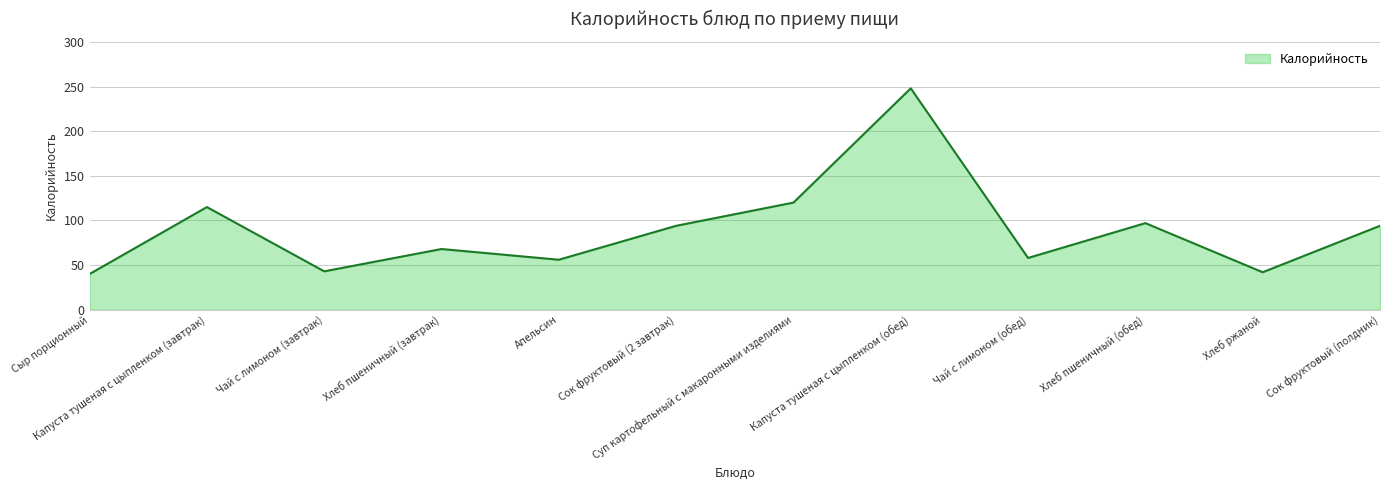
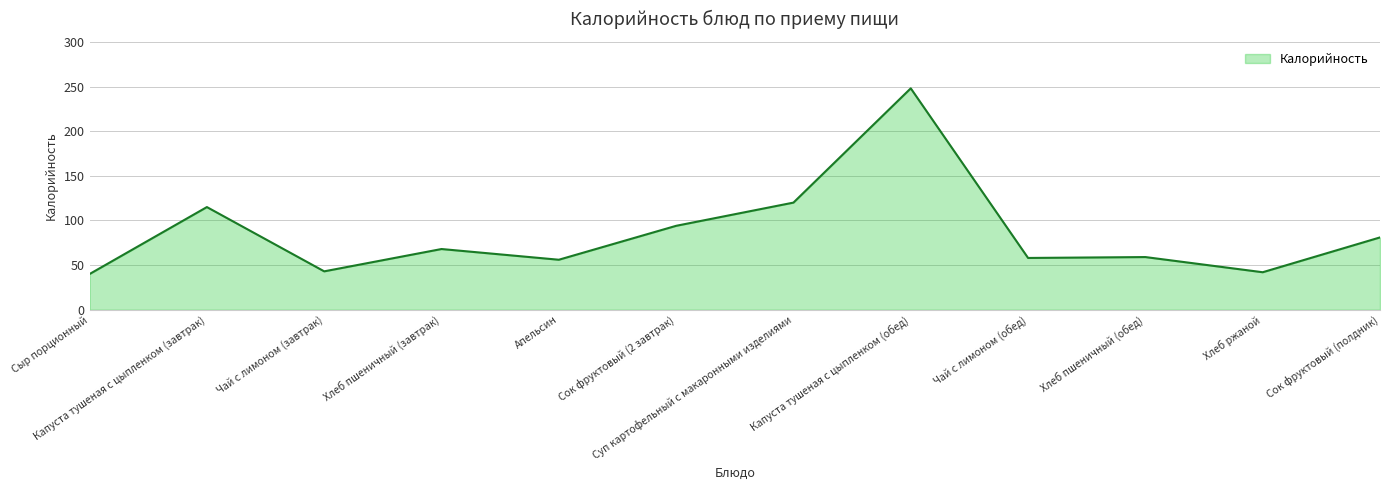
  {
    "Сыр порционный": 40,
    "Капуста тушеная с цыпленком (завтрак)": 120,
    "Чай с лимоном (завтрак)": 40,
    "Хлеб пшеничный (завтрак)": 70,
    "Апельсин": 60,
    "Сок фруктовый (2 завтрак)": 90,
    "Суп картофельный с макаронными изделиями": 120,
    "Капуста тушеная с цыпленком (обед)": 250,
    "Чай с лимоном (обед)": 60,
-   "Хлеб пшеничный (обед)": 100,
+   "Хлеб пшеничный (обед)": 60,
    "Хлеб ржаной": 40,
-   "Сок фруктовый (полдник)": 90
+   "Сок фруктовый (полдник)": 80
  }
